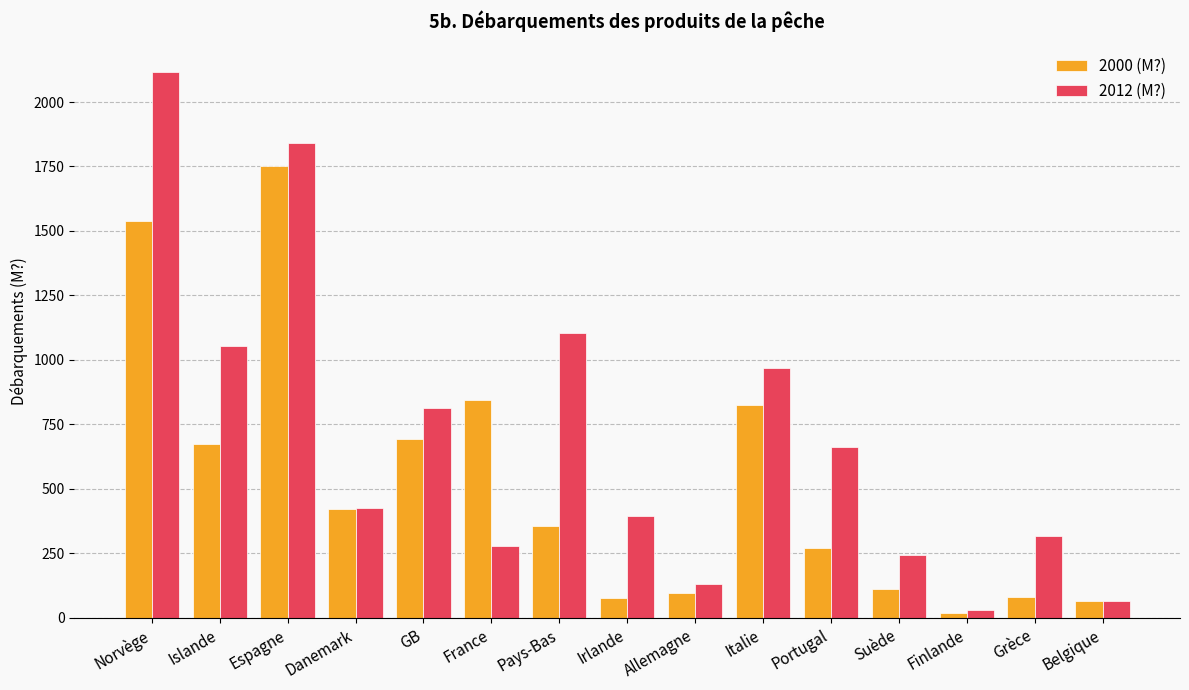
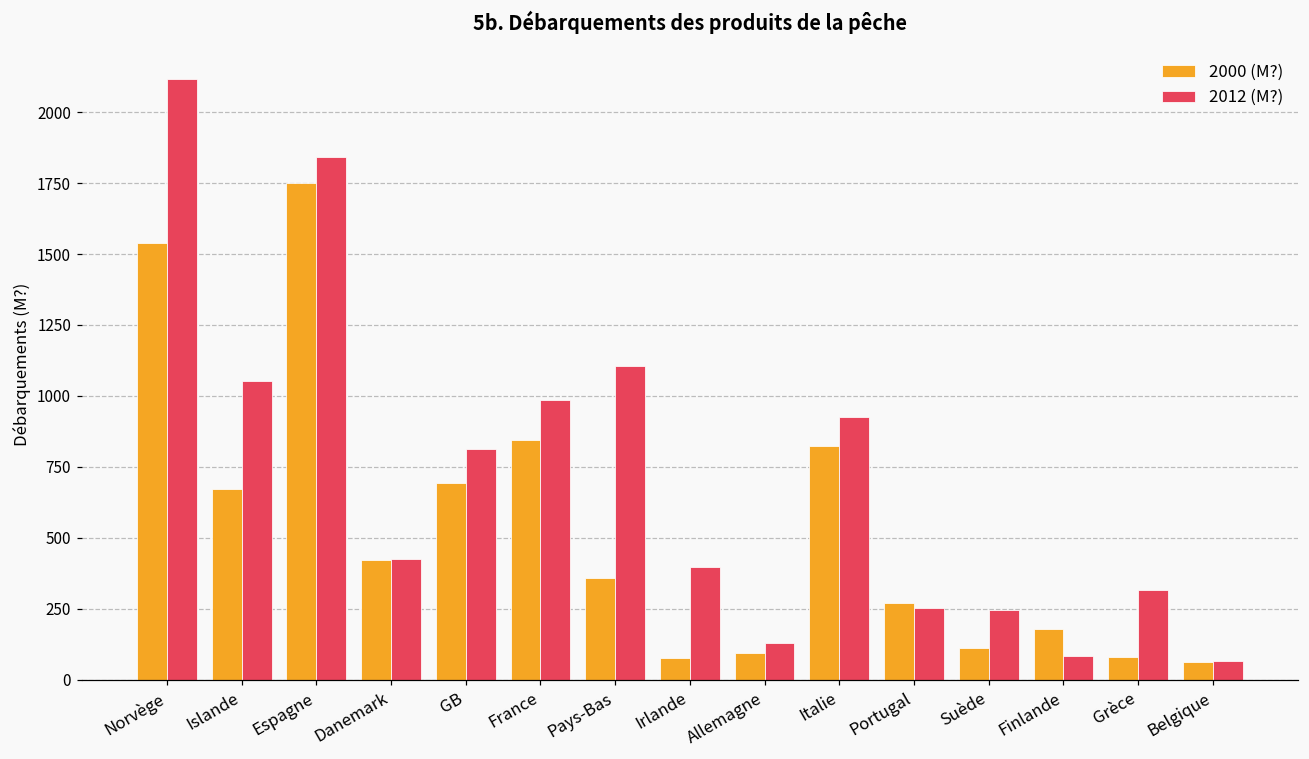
  {
    "2000 (M?)": {
      "Norvège": 1540,
      "Islande": 670,
      "Espagne": 1750,
      "Danemark": 420,
      "GB": 690,
      "France": 850,
      "Pays-Bas": 360,
      "Irlande": 80,
      "Allemagne": 90,
      "Italie": 820,
      "Portugal": 270,
      "Suède": 110,
-     "Finlande": 20,
+     "Finlande": 180,
      "Grèce": 80,
      "Belgique": 60
    },
    "2012 (M?)": {
      "Norvège": 2120,
      "Islande": 1050,
      "Espagne": 1840,
      "Danemark": 430,
      "GB": 810,
-     "France": 280,
+     "France": 990,
      "Pays-Bas": 1110,
      "Irlande": 400,
      "Allemagne": 130,
-     "Italie": 970,
-     "Portugal": 660,
+     "Italie": 930,
+     "Portugal": 250,
      "Suède": 240,
-     "Finlande": 30,
+     "Finlande": 80,
      "Grèce": 320,
      "Belgique": 70
    }
  }
